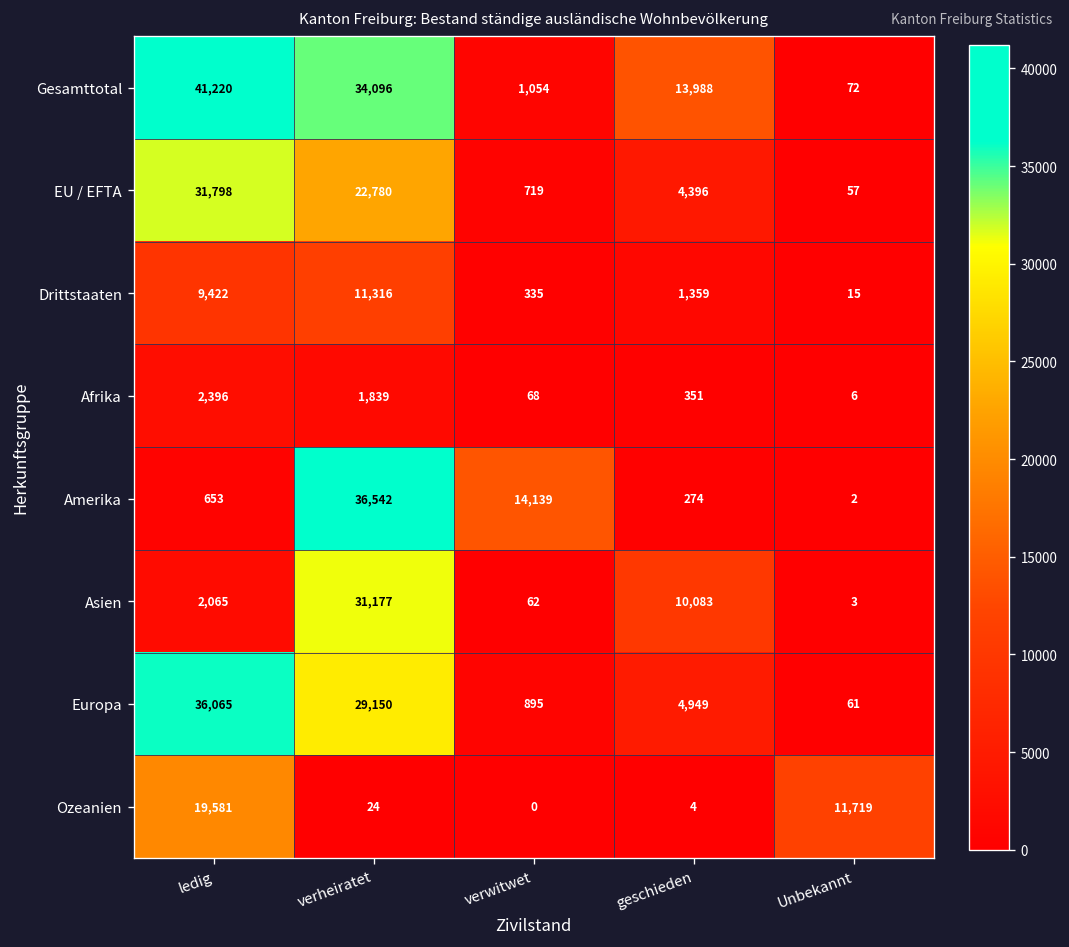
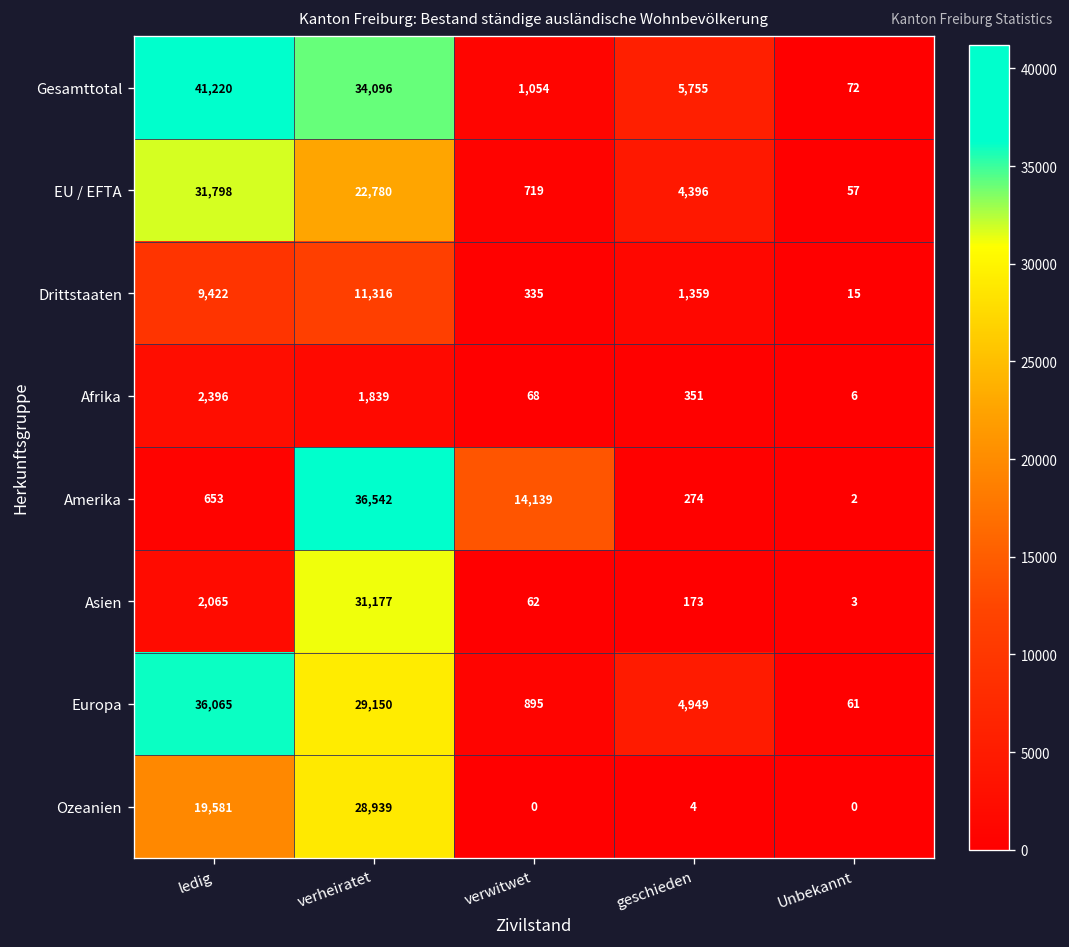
  {
    "Gesamttotal": {
      "ledig": "41,220",
      "verheiratet": "34,096",
      "verwitwet": "1,054",
-     "geschieden": "13,988",
+     "geschieden": "5,755",
      "Unbekannt": "72"
    },
    "EU / EFTA": {
      "ledig": "31,798",
      "verheiratet": "22,780",
      "verwitwet": "719",
      "geschieden": "4,396",
      "Unbekannt": "57"
    },
    "Drittstaaten": {
      "ledig": "9,422",
      "verheiratet": "11,316",
      "verwitwet": "335",
      "geschieden": "1,359",
      "Unbekannt": "15"
    },
    "Afrika": {
      "ledig": "2,396",
      "verheiratet": "1,839",
      "verwitwet": "68",
      "geschieden": "351",
      "Unbekannt": "6"
    },
    "Amerika": {
      "ledig": "653",
      "verheiratet": "36,542",
      "verwitwet": "14,139",
      "geschieden": "274",
      "Unbekannt": "2"
    },
    "Asien": {
      "ledig": "2,065",
      "verheiratet": "31,177",
      "verwitwet": "62",
-     "geschieden": "10,083",
+     "geschieden": "173",
      "Unbekannt": "3"
    },
    "Europa": {
      "ledig": "36,065",
      "verheiratet": "29,150",
      "verwitwet": "895",
      "geschieden": "4,949",
      "Unbekannt": "61"
    },
    "Ozeanien": {
      "ledig": "19,581",
-     "verheiratet": "24",
+     "verheiratet": "28,939",
      "verwitwet": "0",
      "geschieden": "4",
-     "Unbekannt": "11,719"
+     "Unbekannt": "0"
    }
  }
